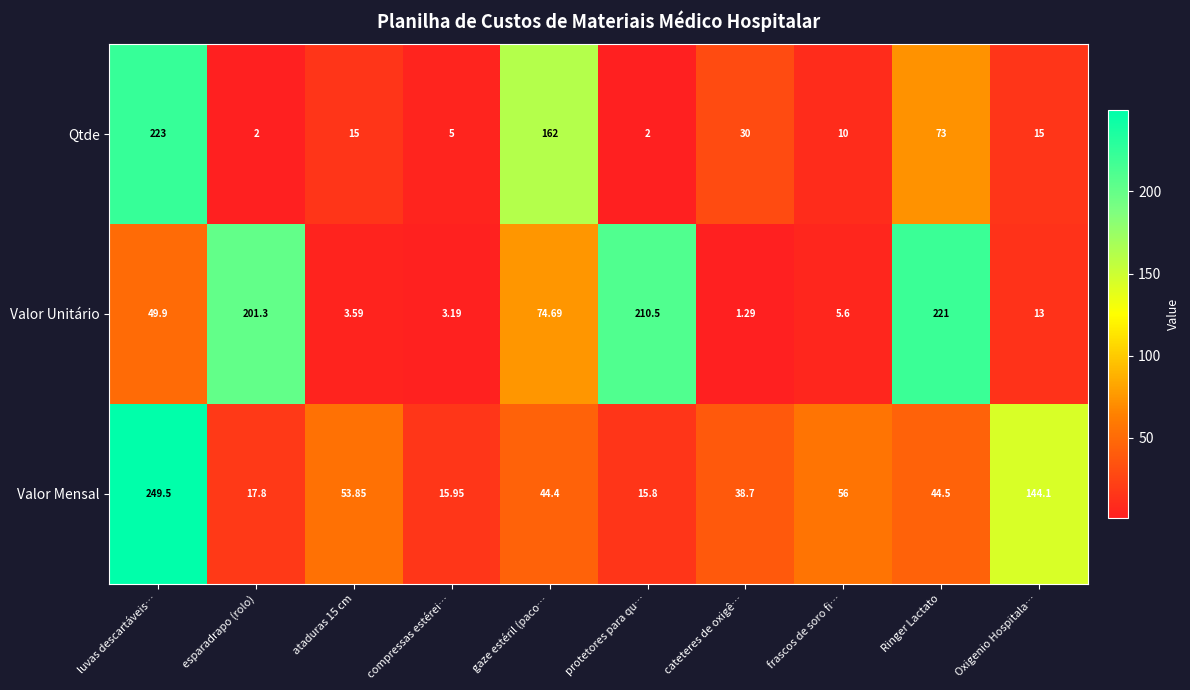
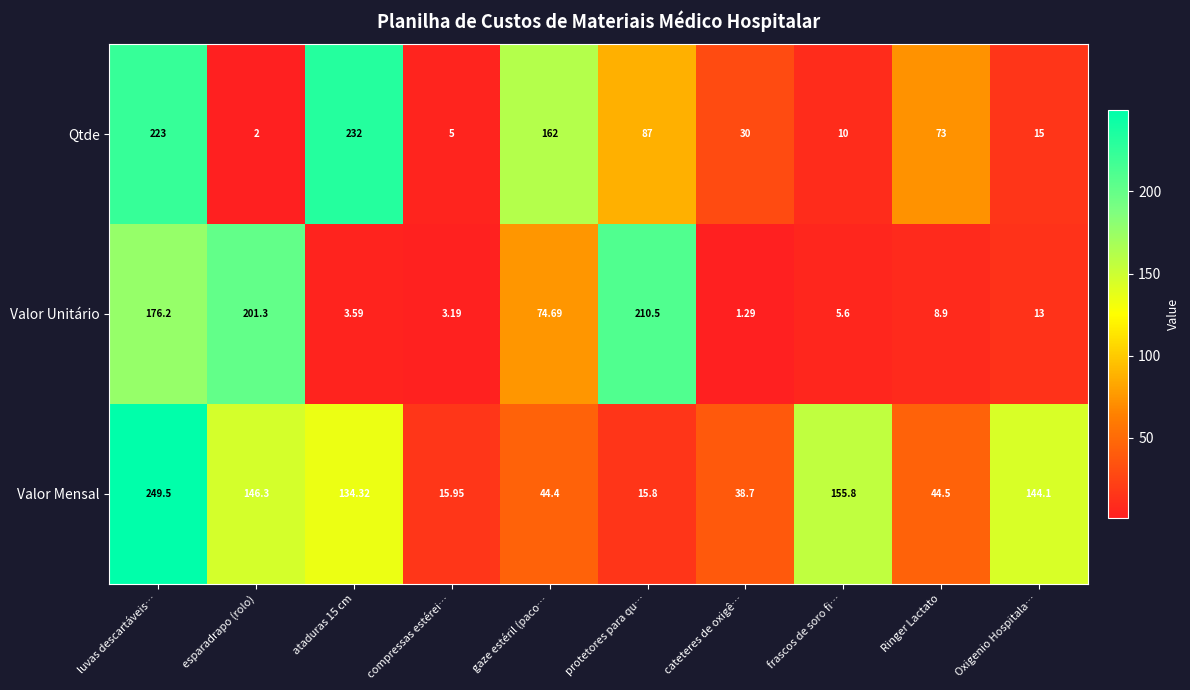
  {
    "Qtde": {
      "luvas descartáveis…": 223,
      "esparadrapo (rolo)": 2,
-     "ataduras 15 cm": 15,
+     "ataduras 15 cm": 232,
      "compressas estérei…": 5,
      "gaze estéril (paco…": 162,
-     "protetores para qu…": 2,
+     "protetores para qu…": 87,
      "cateteres de oxigê…": 30,
      "frascos de soro fi…": 10,
      "Ringer Lactato": 73,
      "Oxigenio Hospitala…": 15
    },
    "Valor Unitário": {
-     "luvas descartáveis…": 49.9,
+     "luvas descartáveis…": 176.2,
      "esparadrapo (rolo)": 201.3,
      "ataduras 15 cm": 3.59,
      "compressas estérei…": 3.19,
      "gaze estéril (paco…": 74.69,
      "protetores para qu…": 210.5,
      "cateteres de oxigê…": 1.29,
      "frascos de soro fi…": 5.6,
-     "Ringer Lactato": 221,
+     "Ringer Lactato": 8.9,
      "Oxigenio Hospitala…": 13
    },
    "Valor Mensal": {
      "luvas descartáveis…": 249.5,
-     "esparadrapo (rolo)": 17.8,
-     "ataduras 15 cm": 53.85,
+     "esparadrapo (rolo)": 146.3,
+     "ataduras 15 cm": 134.32,
      "compressas estérei…": 15.95,
      "gaze estéril (paco…": 44.4,
      "protetores para qu…": 15.8,
      "cateteres de oxigê…": 38.7,
-     "frascos de soro fi…": 56,
+     "frascos de soro fi…": 155.8,
      "Ringer Lactato": 44.5,
      "Oxigenio Hospitala…": 144.1
    }
  }
